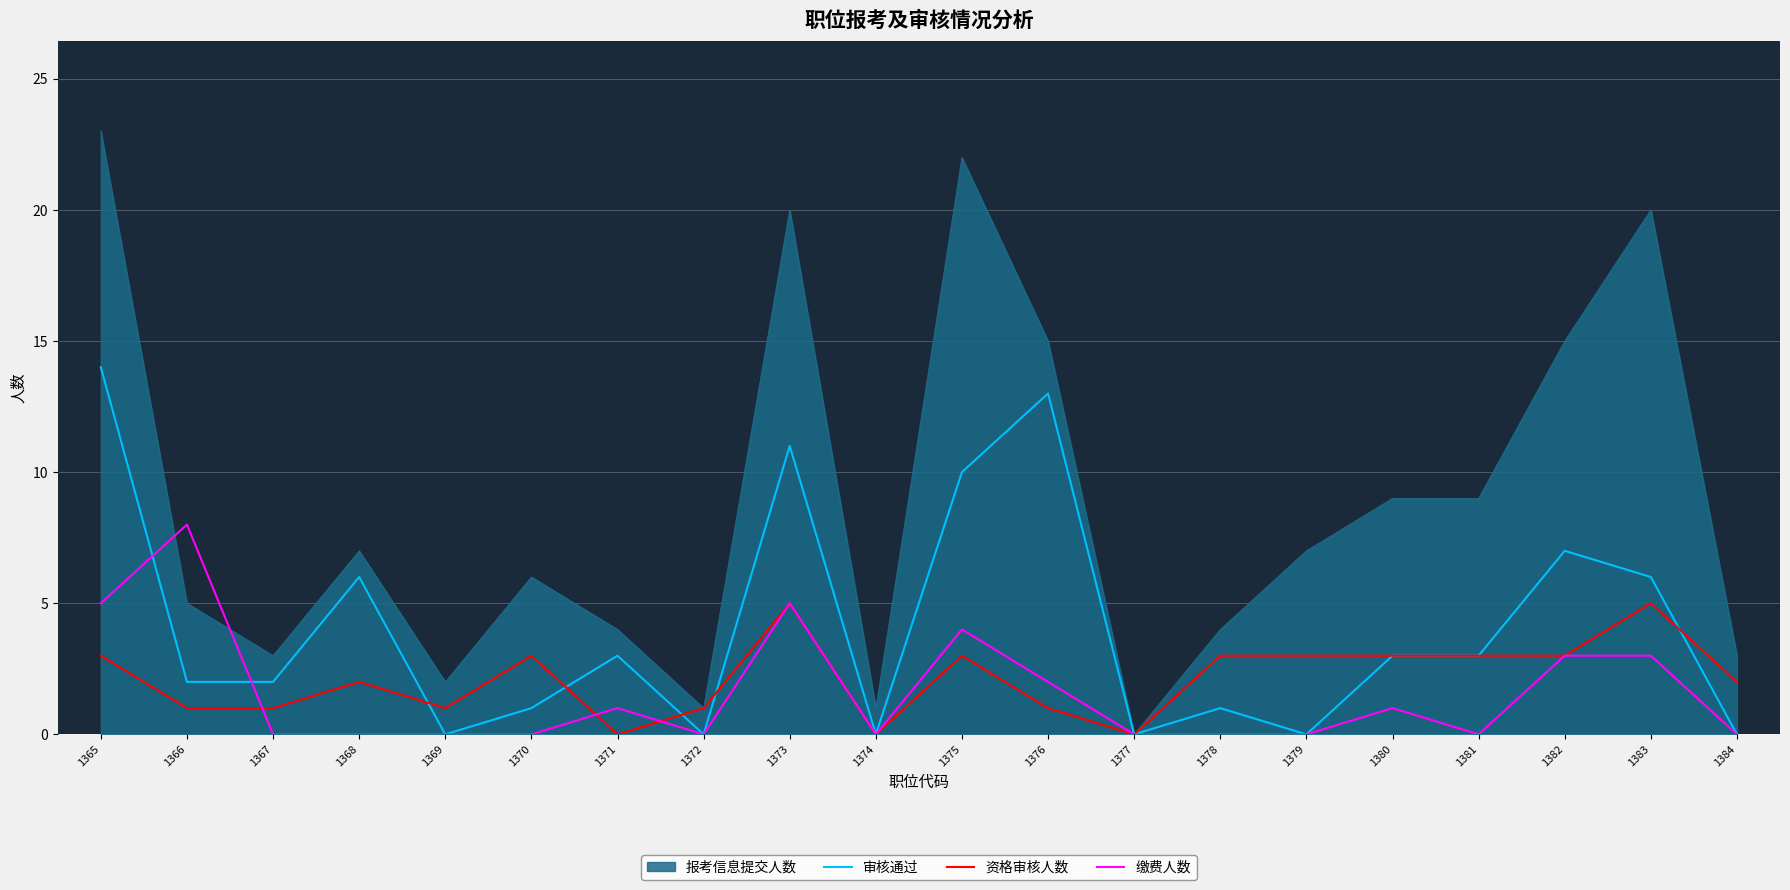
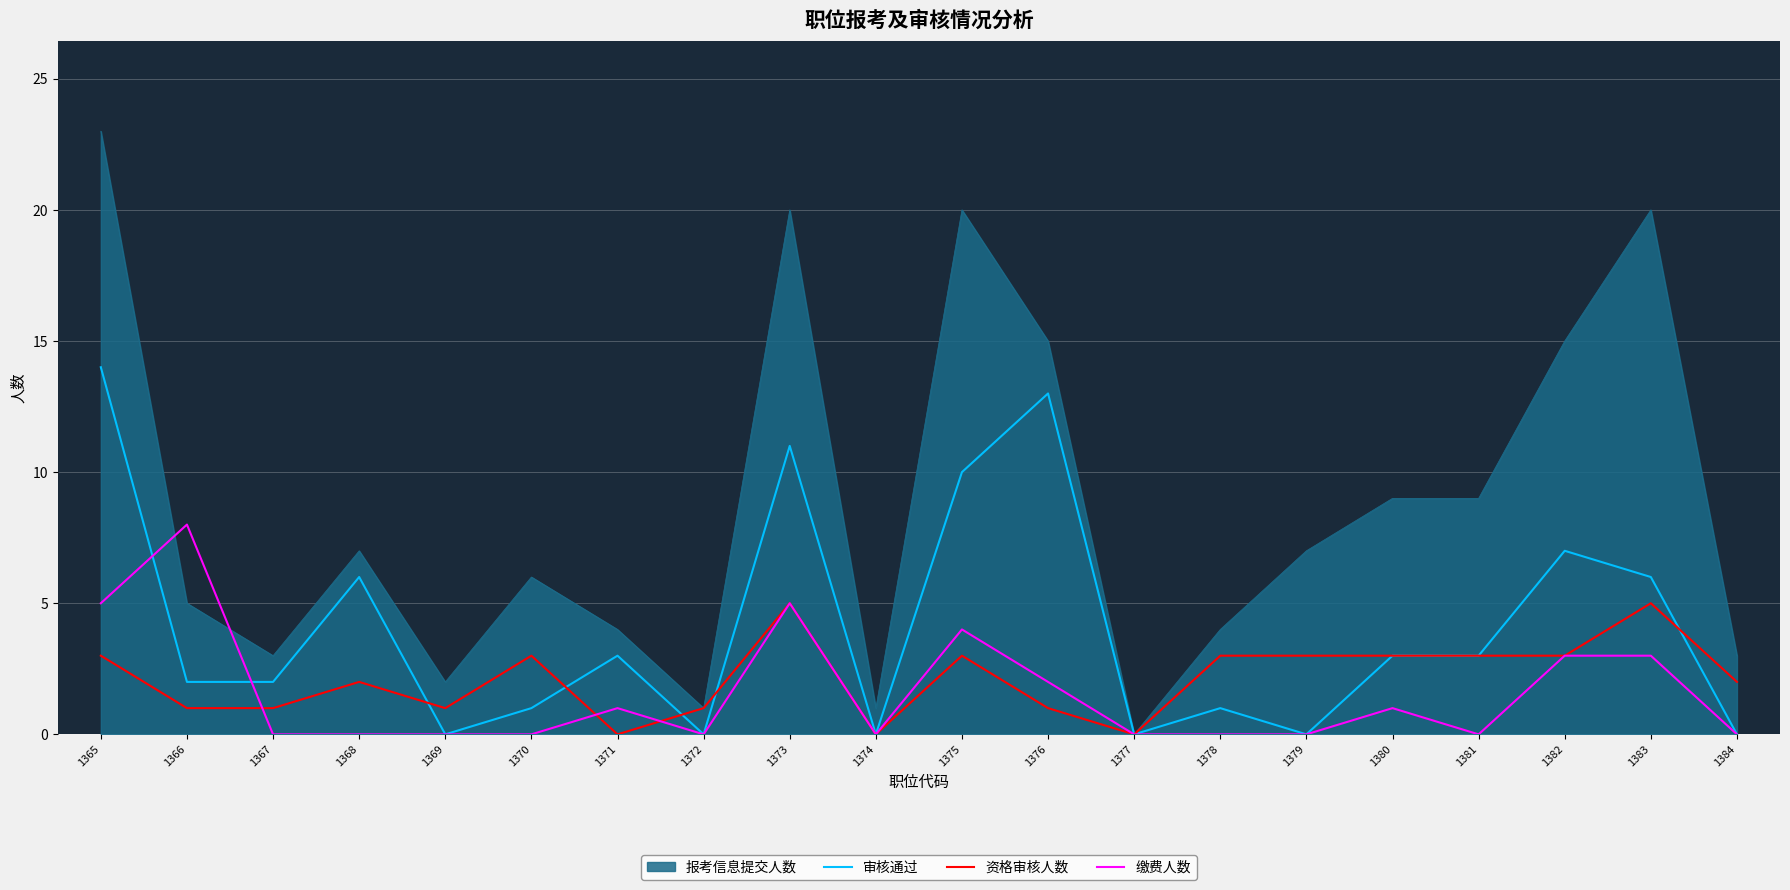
  {
    "报考信息提交人数": {
      "1365": 23,
      "1366": 5,
      "1367": 3,
      "1368": 7,
      "1369": 2,
      "1370": 6,
      "1371": 4,
      "1373": 20,
      "1374": 1,
-     "1375": 22,
+     "1375": 20,
      "1376": 15,
      "1378": 4,
      "1379": 7,
      "1380": 9,
      "1381": 9,
      "1382": 15,
      "1383": 20,
      "1384": 3
    },
    "审核通过": {
      "1365": 14,
      "1366": 2,
      "1367": 2,
      "1368": 6,
      "1370": 1,
      "1371": 3,
      "1373": 11,
      "1375": 10,
      "1376": 13,
      "1378": 1,
      "1382": 7,
      "1383": 6
    },
    "资格审核人数": {
      "1365": 3,
      "1366": 1,
      "1367": 1,
      "1368": 2,
      "1369": 1,
      "1370": 3,
      "1371": 0,
      "1375": 3,
      "1376": 1,
      "1378": 3,
      "1379": 3,
      "1383": 5,
      "1384": 2
    },
    "缴费人数": {
      "1365": 5,
      "1366": 8,
      "1367": 0,
      "1368": 0,
      "1370": 0,
      "1371": 1,
      "1375": 4,
      "1376": 2,
      "1378": 0,
      "1380": 1,
      "1381": 0,
      "1383": 3
    }
  }
